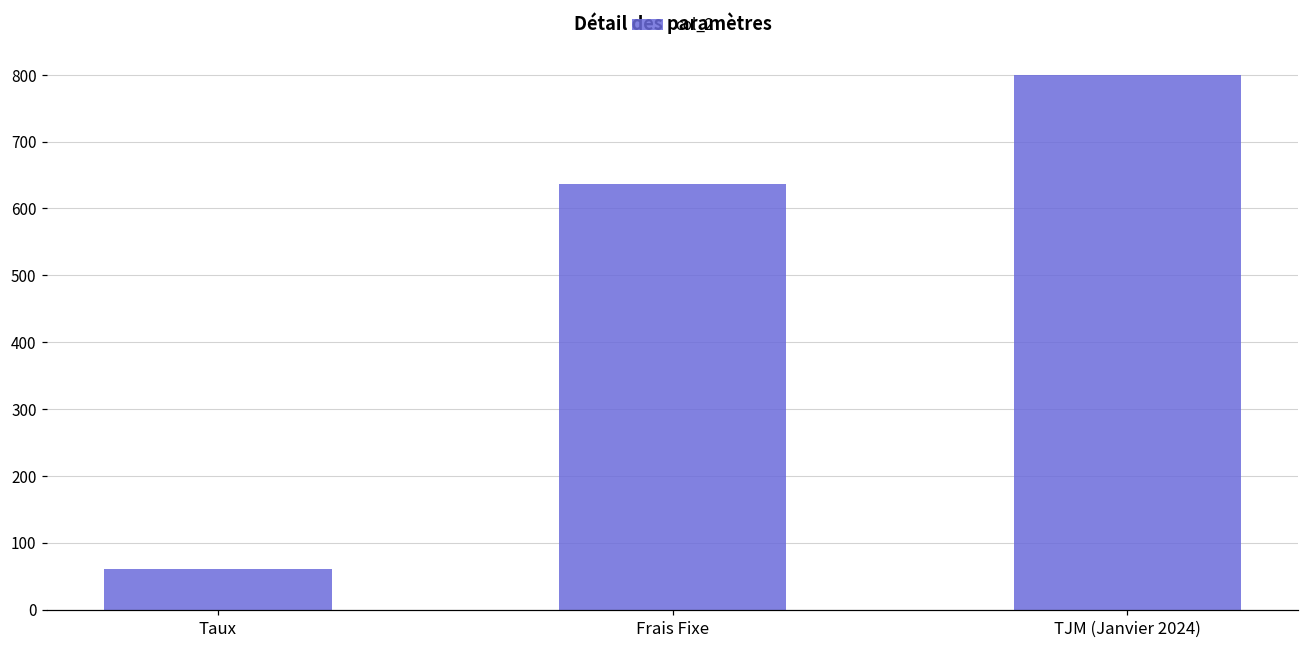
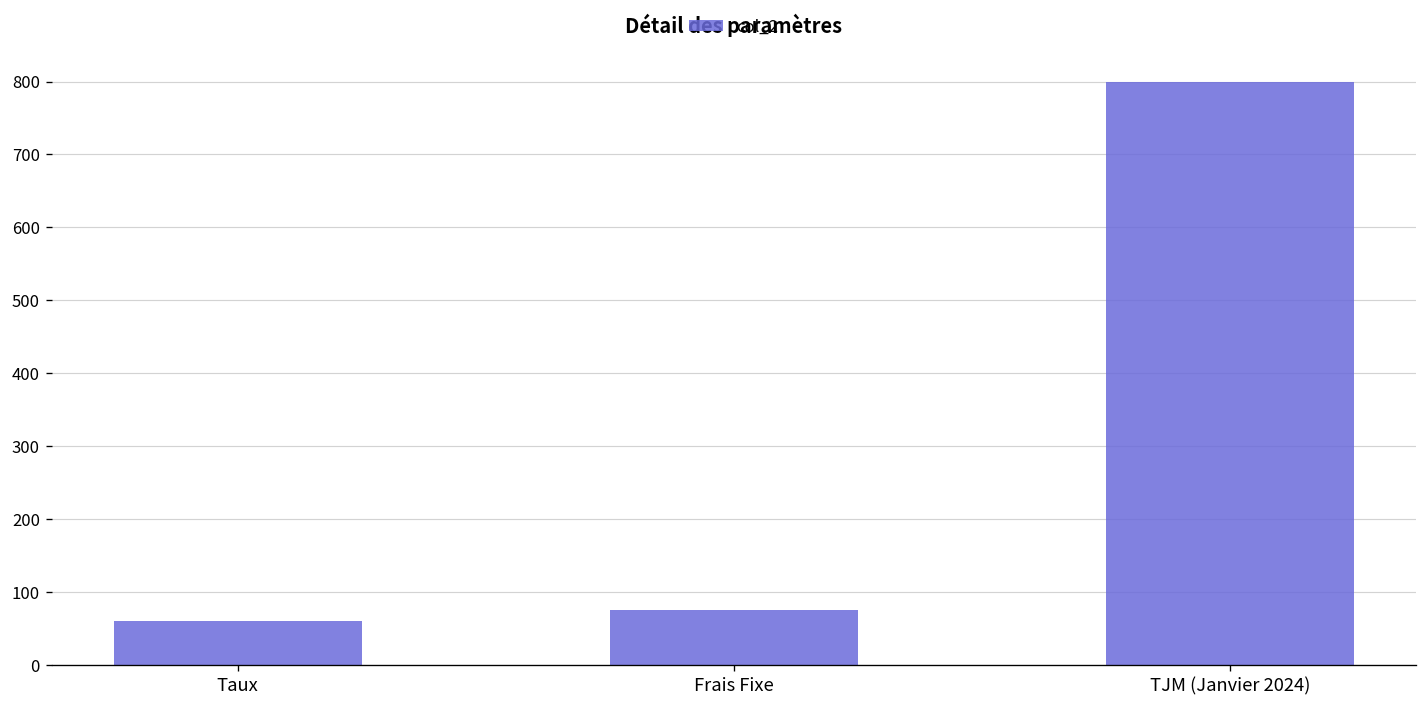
  {
    "Taux": 60,
-   "Frais Fixe": 640,
+   "Frais Fixe": 80,
    "TJM (Janvier 2024)": 800
  }
